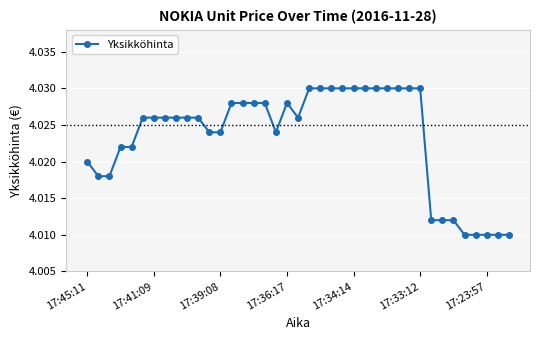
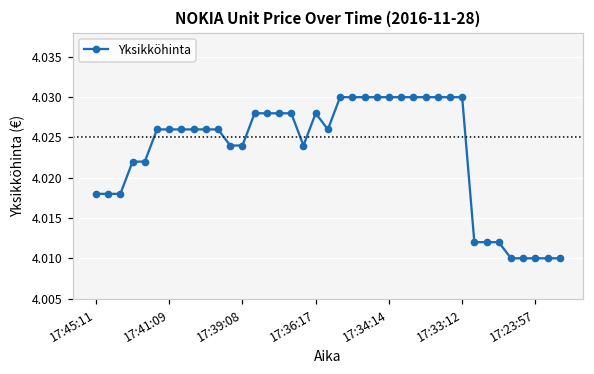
  {
-   "17:45:11": 4.020,
+   "17:45:11": 4.018,
    "17:36:17": 4.028,
    "17:34:14": 4.030
  }
